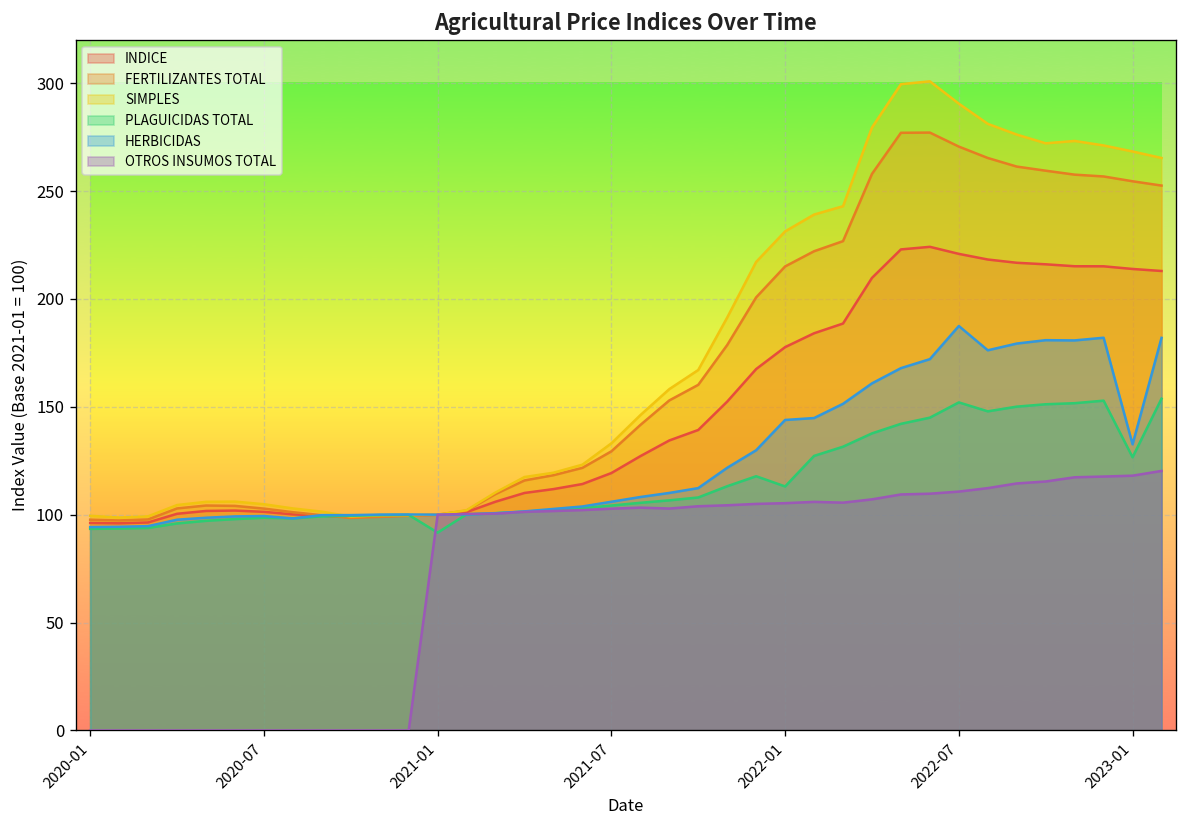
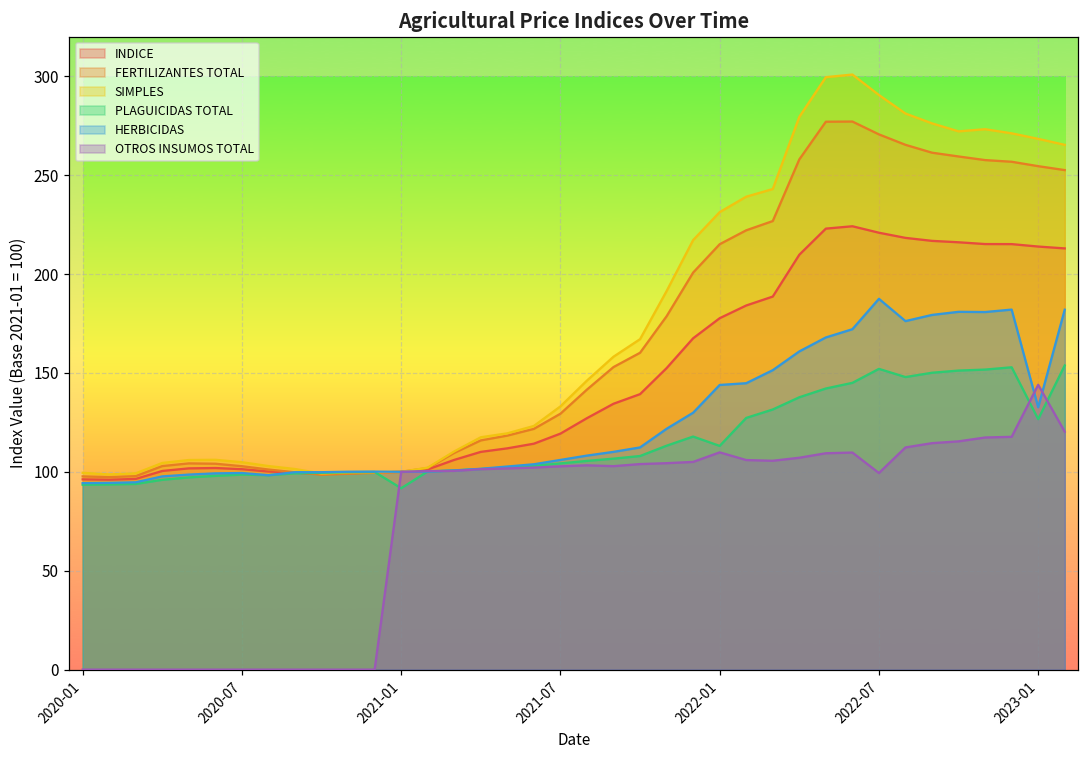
  {
    "PLAGUICIDAS TOTAL": {
      "2021-01": 92,
      "2021-07": 104,
      "2022-01": 113,
      "2022-07": 152,
      "2023-01": 127
    },
    "HERBICIDAS": {
      "2021-07": 106,
      "2022-01": 144,
      "2022-07": 187,
      "2023-01": 133
    },
    "OTROS INSUMOS TOTAL": {
      "2020-01": 0,
      "2020-07": 0,
      "2021-07": 103,
-     "2022-01": 105,
-     "2022-07": 111,
-     "2023-01": 118
+     "2022-01": 110,
+     "2022-07": 99,
+     "2023-01": 144
    }
  }
